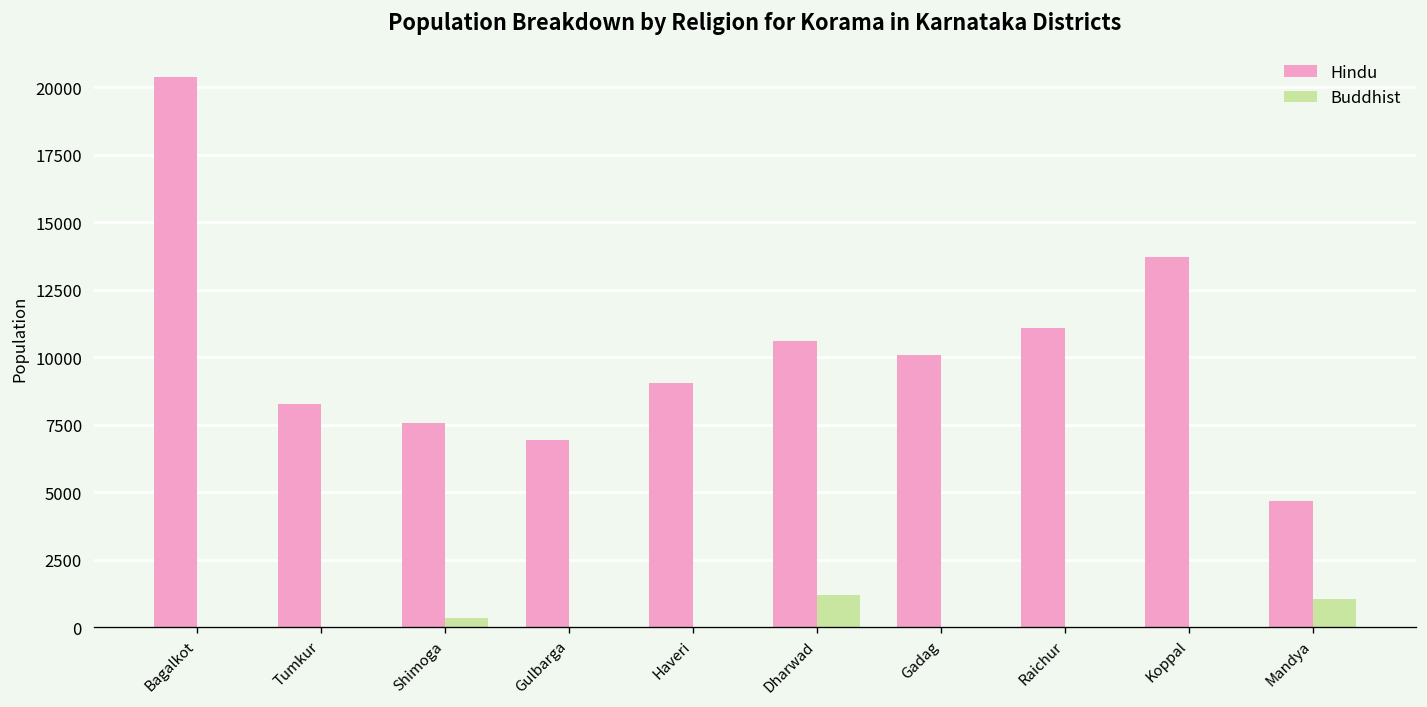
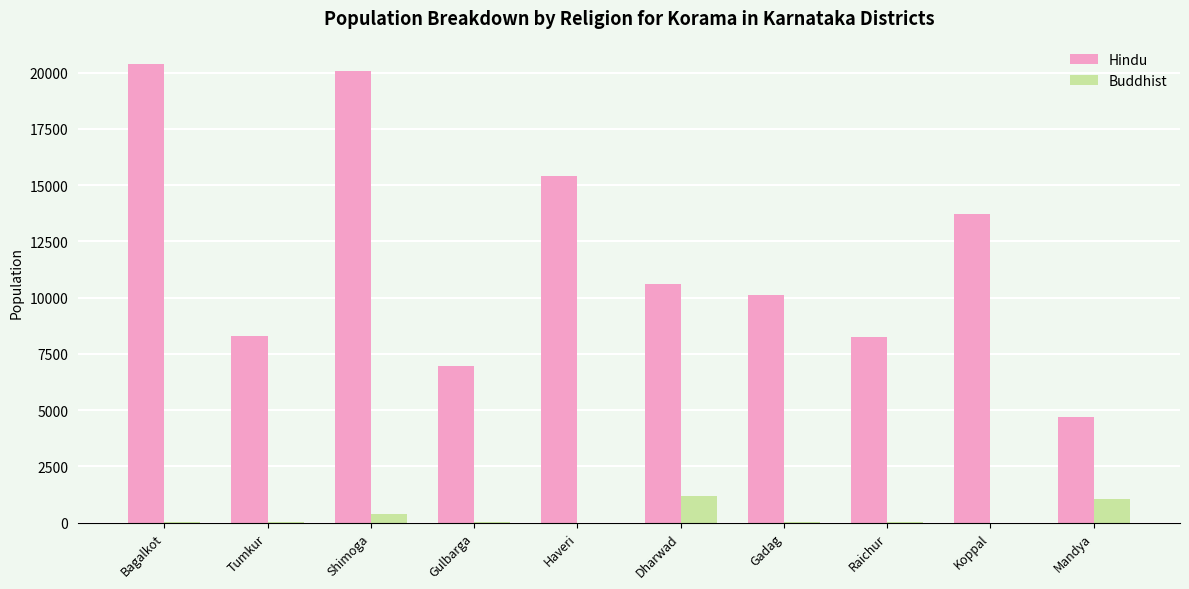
  {
    "Hindu": {
      "Bagalkot": 20400,
      "Tumkur": 8300,
-     "Shimoga": 7600,
+     "Shimoga": 20100,
      "Gulbarga": 7000,
-     "Haveri": 9000,
+     "Haveri": 15400,
      "Dharwad": 10600,
      "Gadag": 10100,
-     "Raichur": 11100,
+     "Raichur": 8300,
      "Koppal": 13700,
      "Mandya": 4700
    },
    "Buddhist": {
      "Shimoga": 400,
      "Haveri": 0,
      "Dharwad": 1200,
      "Koppal": 0,
      "Mandya": 1000
    }
  }
